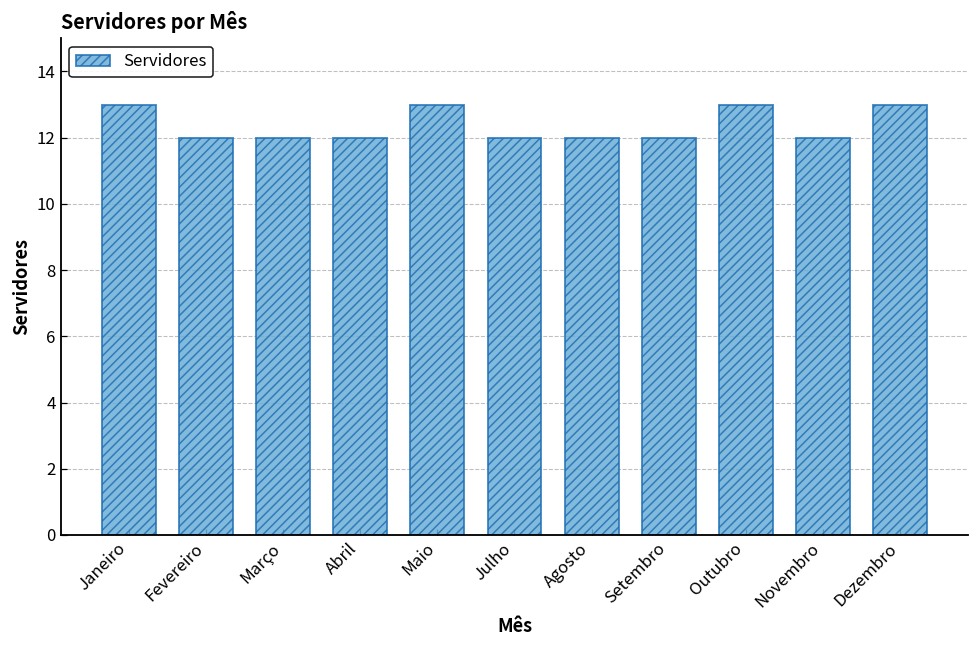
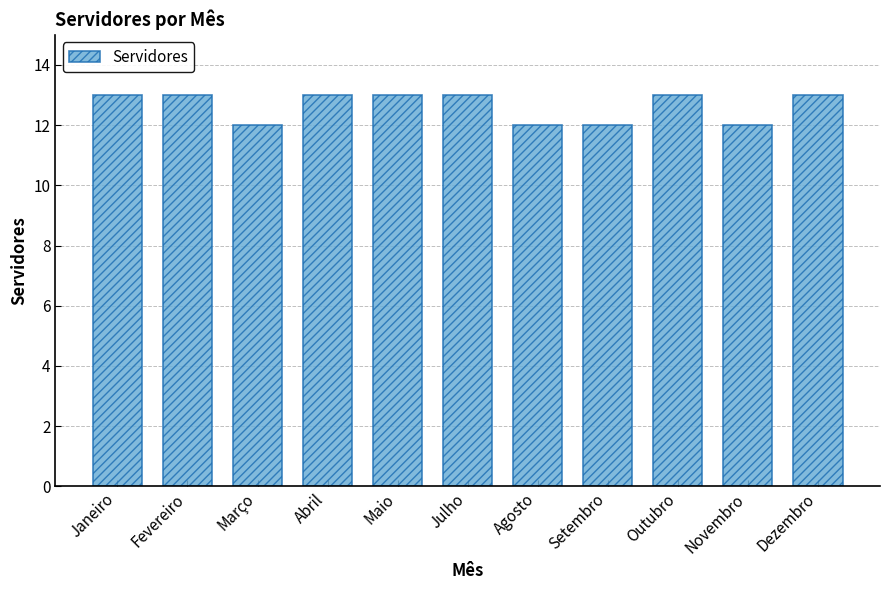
  {
    "Janeiro": 13,
-   "Fevereiro": 12,
+   "Fevereiro": 13,
    "Março": 12,
-   "Abril": 12,
+   "Abril": 13,
    "Maio": 13,
-   "Julho": 12,
+   "Julho": 13,
    "Agosto": 12,
    "Setembro": 12,
    "Outubro": 13,
    "Novembro": 12,
    "Dezembro": 13
  }
